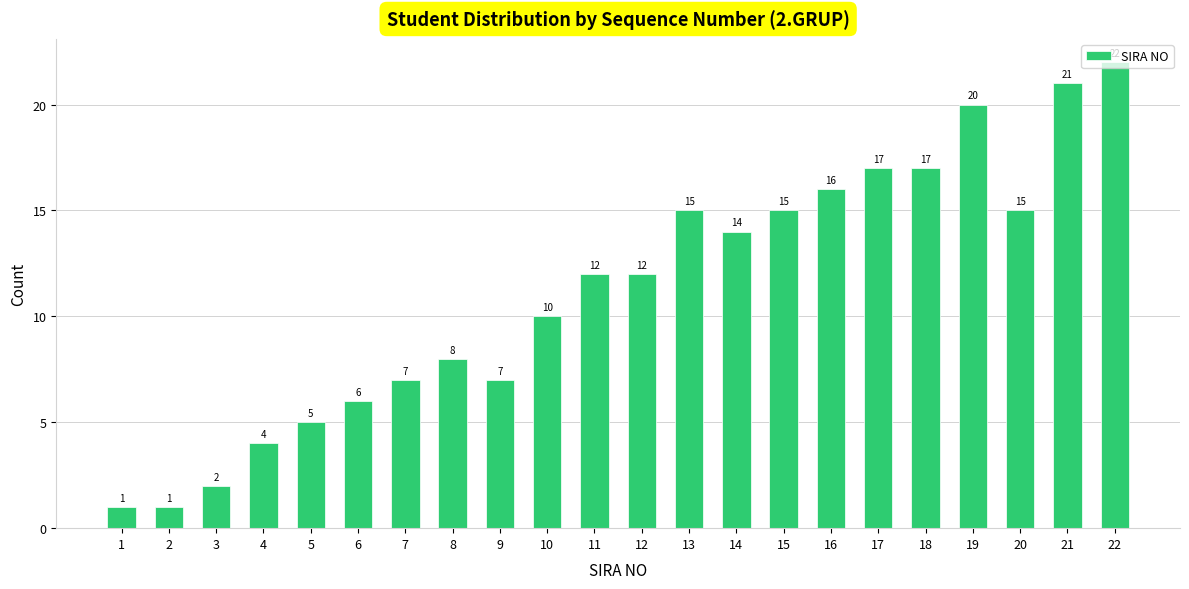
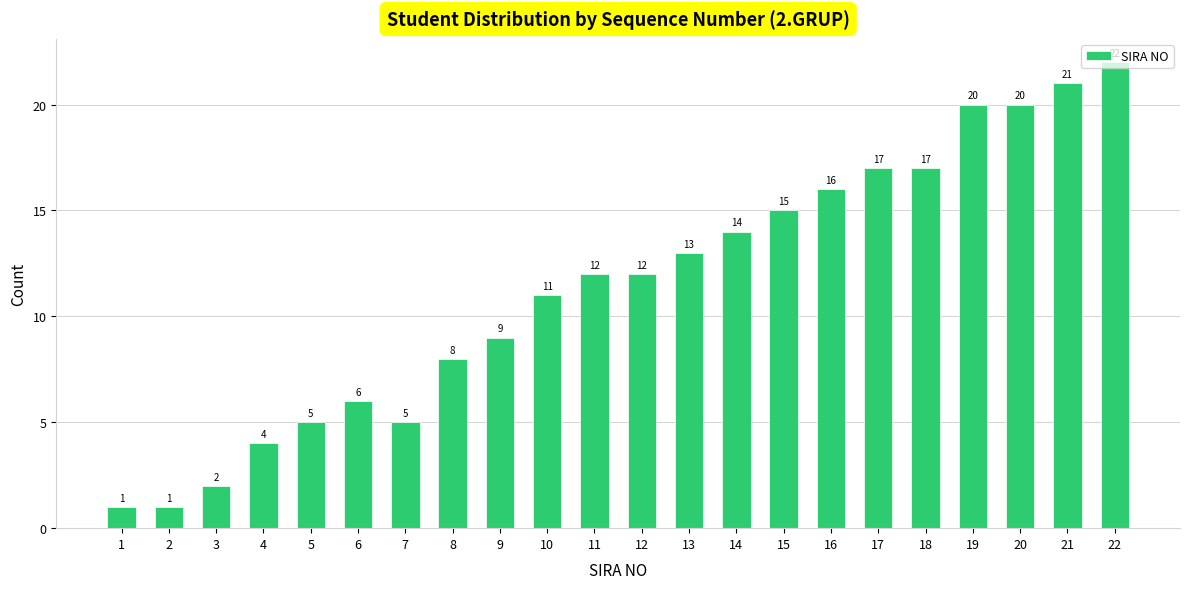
  {
    "1": 1,
    "2": 1,
    "3": 2,
    "4": 4,
    "5": 5,
    "6": 6,
-   "7": 7,
+   "7": 5,
    "8": 8,
-   "9": 7,
-   "10": 10,
+   "9": 9,
+   "10": 11,
    "11": 12,
    "12": 12,
-   "13": 15,
+   "13": 13,
    "14": 14,
    "15": 15,
    "16": 16,
    "17": 17,
    "18": 17,
    "19": 20,
-   "20": 15,
+   "20": 20,
    "21": 21
  }
